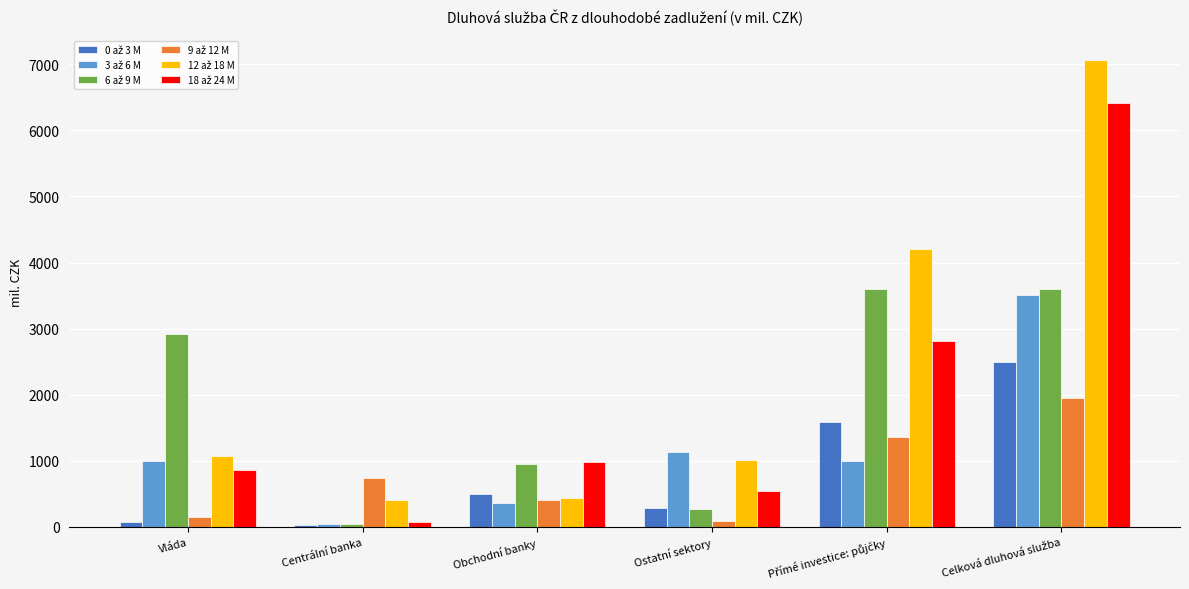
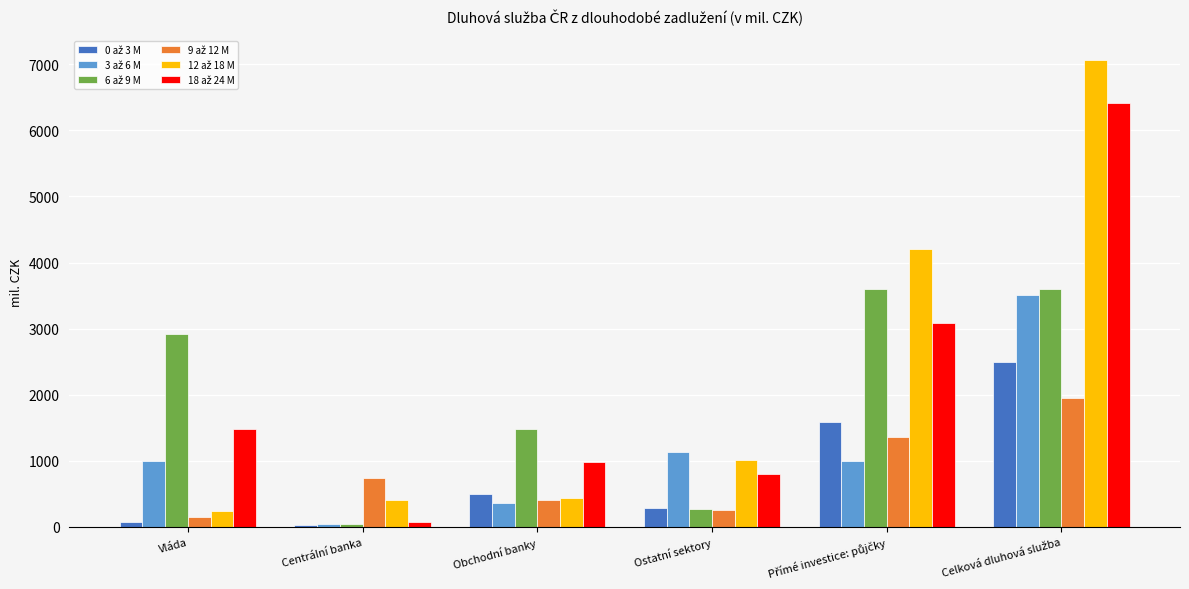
  {
    "6 až 9 M": {
      "Vláda": 2900,
      "Centrální banka": 0,
-     "Obchodní banky": 1000,
+     "Obchodní banky": 1500,
      "Ostatní sektory": 300,
      "Přímé investice: půjčky": 3600,
      "Celková dluhová služba": 3600
    },
    "9 až 12 M": {
      "Vláda": 200,
      "Centrální banka": 700,
      "Obchodní banky": 400,
-     "Ostatní sektory": 100,
+     "Ostatní sektory": 300,
      "Přímé investice: půjčky": 1400,
      "Celková dluhová služba": 1900
    },
    "12 až 18 M": {
-     "Vláda": 1100,
+     "Vláda": 200,
      "Centrální banka": 400,
      "Obchodní banky": 400,
      "Ostatní sektory": 1000,
      "Přímé investice: půjčky": 4200,
      "Celková dluhová služba": 7100
    },
    "18 až 24 M": {
-     "Vláda": 900,
+     "Vláda": 1500,
      "Centrální banka": 100,
      "Obchodní banky": 1000,
-     "Ostatní sektory": 500,
-     "Přímé investice: půjčky": 2800,
+     "Ostatní sektory": 800,
+     "Přímé investice: půjčky": 3100,
      "Celková dluhová služba": 6400
    }
  }
